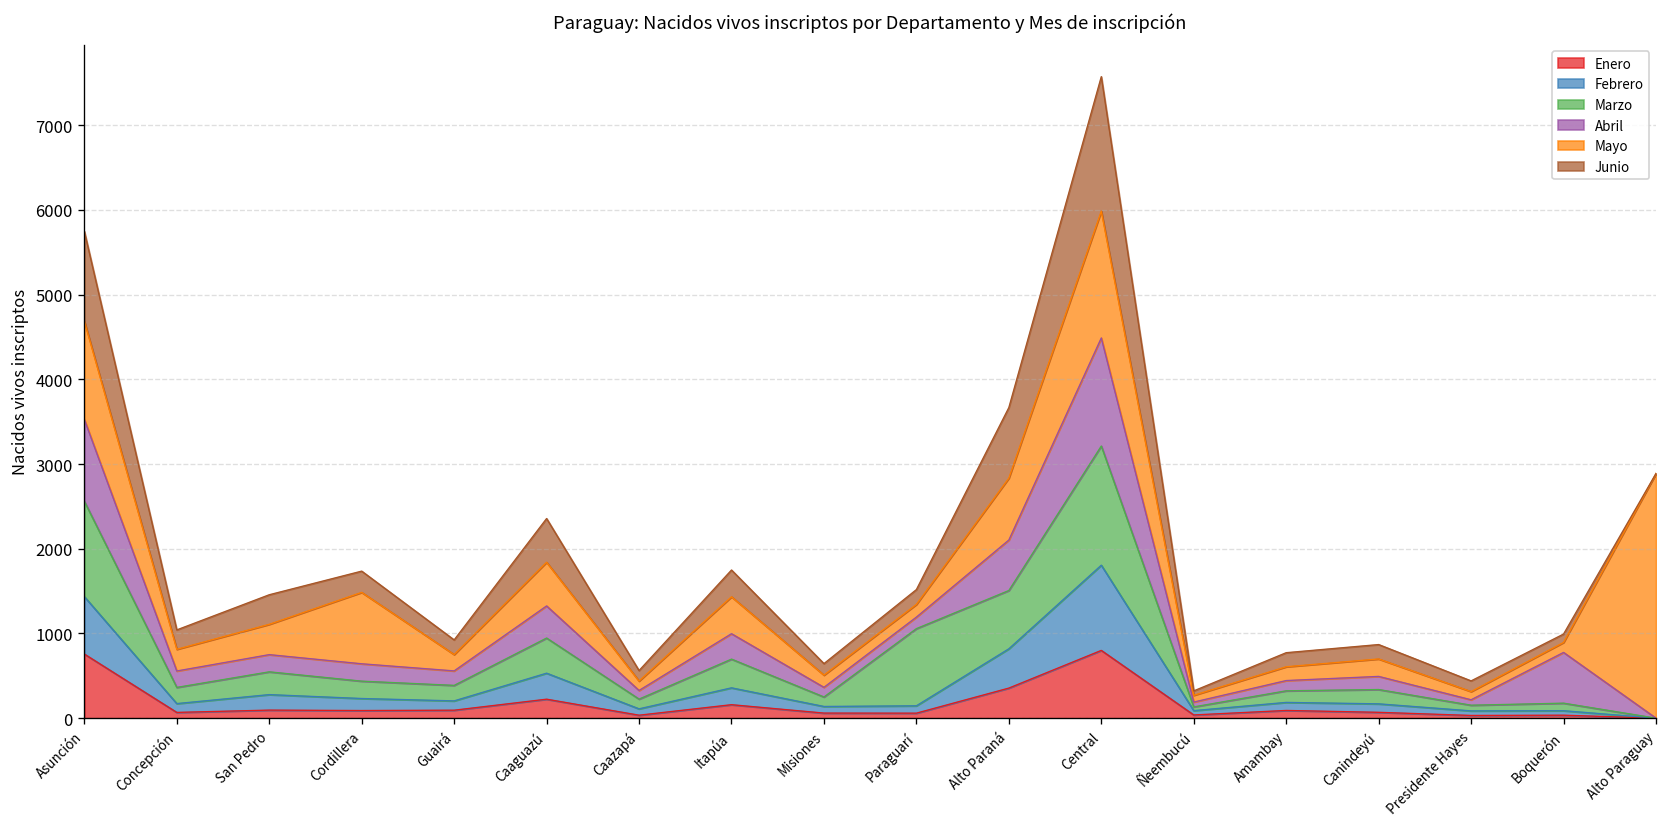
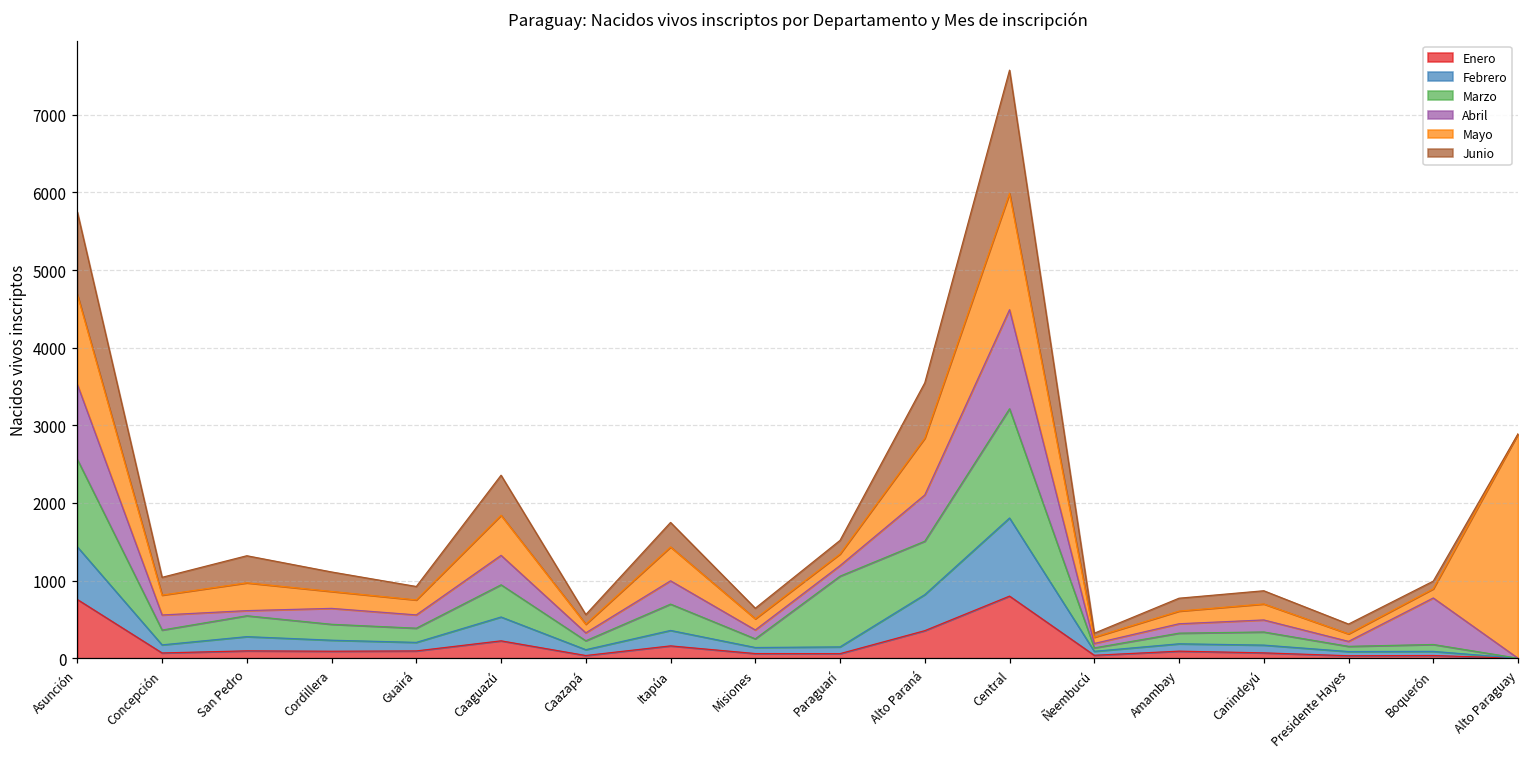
  {
    "Enero": {
      "Asunción": 800,
      "Concepción": 100,
      "San Pedro": 100,
      "Cordillera": 100,
      "Guairá": 100,
      "Caaguazú": 200,
      "Caazapá": 0,
      "Itapúa": 200,
      "Misiones": 100,
      "Paraguarí": 100,
      "Alto Paraná": 400,
      "Central": 800,
      "Ñeembucú": 0,
      "Amambay": 100,
      "Canindeyú": 100,
      "Presidente Hayes": 0,
      "Boquerón": 0
    },
    "Febrero": {
      "Asunción": 700,
      "Concepción": 100,
      "San Pedro": 200,
      "Cordillera": 100,
      "Guairá": 100,
      "Caaguazú": 300,
      "Caazapá": 100,
      "Itapúa": 200,
      "Misiones": 100,
      "Paraguarí": 100,
      "Alto Paraná": 500,
      "Central": 1000,
      "Ñeembucú": 100,
      "Amambay": 100,
      "Canindeyú": 100,
      "Presidente Hayes": 100,
      "Boquerón": 100
    },
    "Marzo": {
      "Asunción": 1100,
      "Concepción": 200,
      "San Pedro": 300,
      "Cordillera": 200,
      "Guairá": 200,
      "Caaguazú": 400,
      "Caazapá": 100,
      "Itapúa": 300,
      "Misiones": 100,
      "Paraguarí": 900,
      "Alto Paraná": 700,
      "Central": 1400,
      "Ñeembucú": 0,
      "Amambay": 100,
      "Canindeyú": 200,
      "Presidente Hayes": 100,
      "Boquerón": 100
    },
    "Abril": {
      "Asunción": 1000,
      "Concepción": 200,
-     "San Pedro": 200,
+     "San Pedro": 100,
      "Cordillera": 200,
      "Guairá": 200,
      "Caaguazú": 400,
      "Caazapá": 100,
      "Itapúa": 300,
      "Misiones": 100,
      "Paraguarí": 100,
      "Alto Paraná": 600,
      "Central": 1300,
      "Ñeembucú": 100,
      "Amambay": 100,
      "Canindeyú": 200,
      "Presidente Hayes": 100,
      "Boquerón": 600
    },
    "Mayo": {
      "Asunción": 1200,
      "Concepción": 300,
      "San Pedro": 400,
-     "Cordillera": 800,
+     "Cordillera": 200,
      "Guairá": 200,
      "Caaguazú": 500,
      "Caazapá": 100,
      "Itapúa": 400,
      "Misiones": 100,
      "Paraguarí": 200,
      "Alto Paraná": 700,
      "Central": 1500,
      "Ñeembucú": 100,
      "Amambay": 200,
      "Canindeyú": 200,
      "Presidente Hayes": 100,
      "Boquerón": 100
    },
    "Junio": {
      "Asunción": 1100,
      "Concepción": 200,
      "San Pedro": 300,
      "Cordillera": 300,
      "Guairá": 200,
      "Caaguazú": 500,
      "Caazapá": 100,
      "Itapúa": 300,
      "Misiones": 100,
      "Paraguarí": 200,
-     "Alto Paraná": 800,
+     "Alto Paraná": 700,
      "Central": 1600,
      "Ñeembucú": 100,
      "Amambay": 200,
      "Canindeyú": 200,
      "Presidente Hayes": 100,
      "Boquerón": 100
    }
  }
